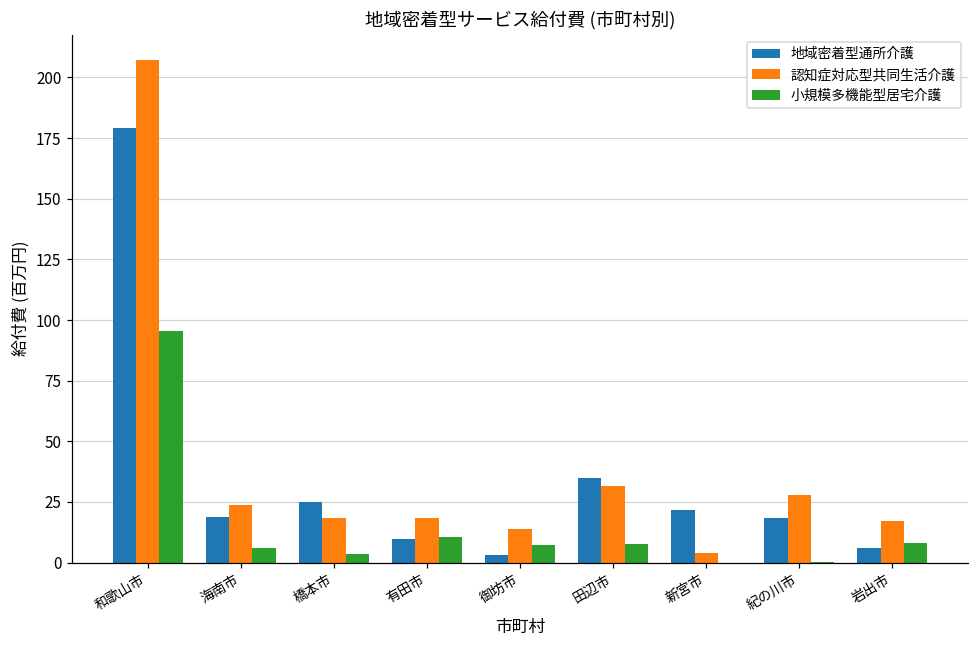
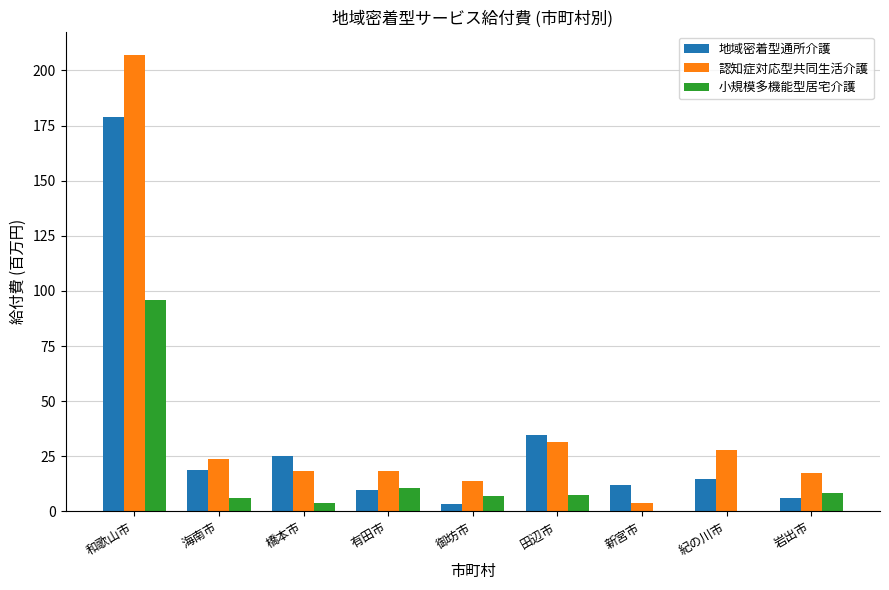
  {
    "地域密着型通所介護": {
      "和歌山市": 179,
      "海南市": 19,
      "橋本市": 25,
      "有田市": 10,
      "御坊市": 3,
      "田辺市": 35,
-     "新宮市": 22,
-     "紀の川市": 19,
+     "新宮市": 12,
+     "紀の川市": 15,
      "岩出市": 6
    },
    "認知症対応型共同生活介護": {
      "和歌山市": 207,
      "海南市": 24,
      "橋本市": 18,
      "有田市": 18,
      "御坊市": 14,
      "田辺市": 32,
      "新宮市": 4,
      "紀の川市": 28,
      "岩出市": 17
    },
    "小規模多機能型居宅介護": {
      "和歌山市": 96,
      "海南市": 6,
      "橋本市": 4,
      "有田市": 11,
      "御坊市": 7,
      "田辺市": 8,
      "新宮市": 0,
      "岩出市": 8
    }
  }
